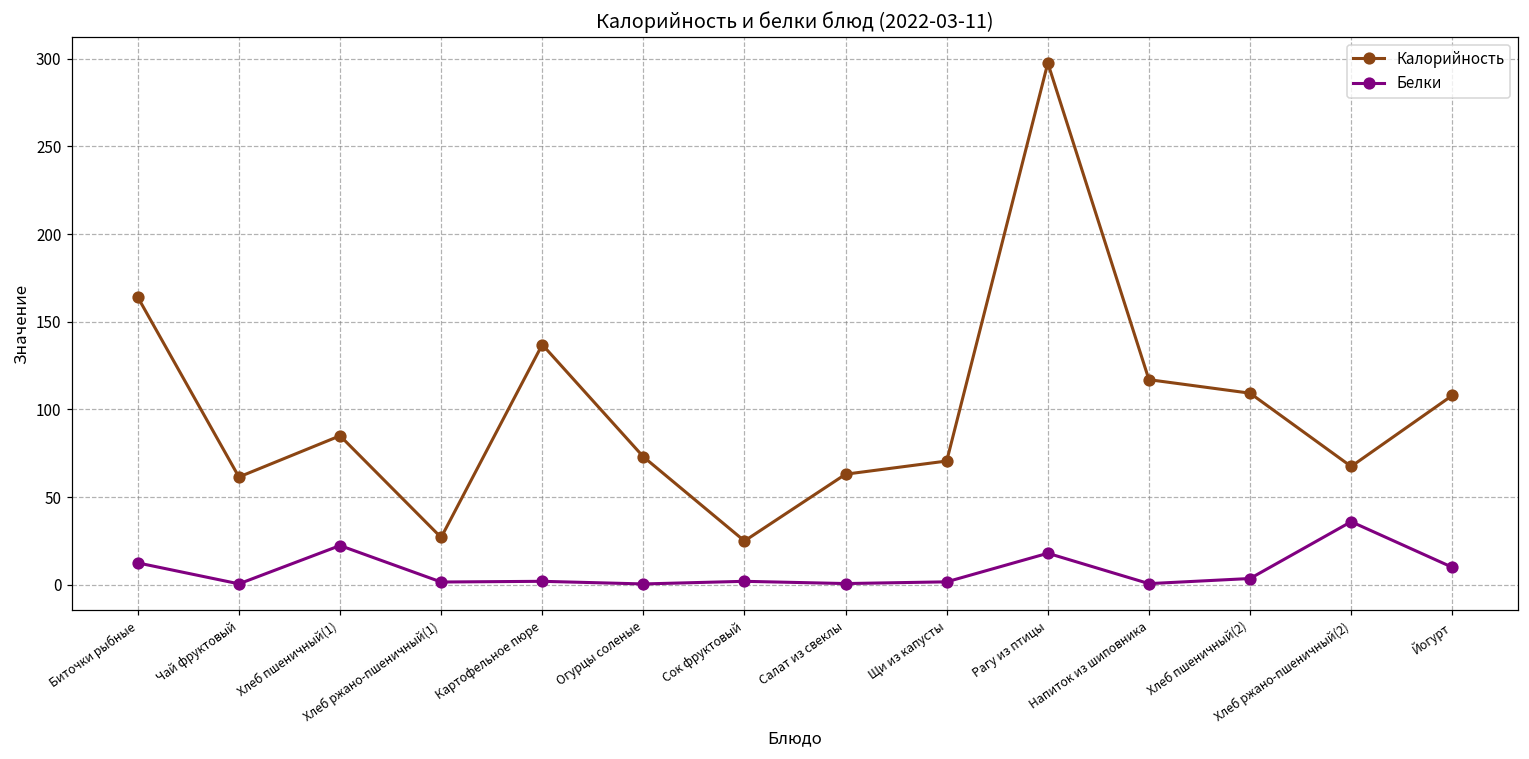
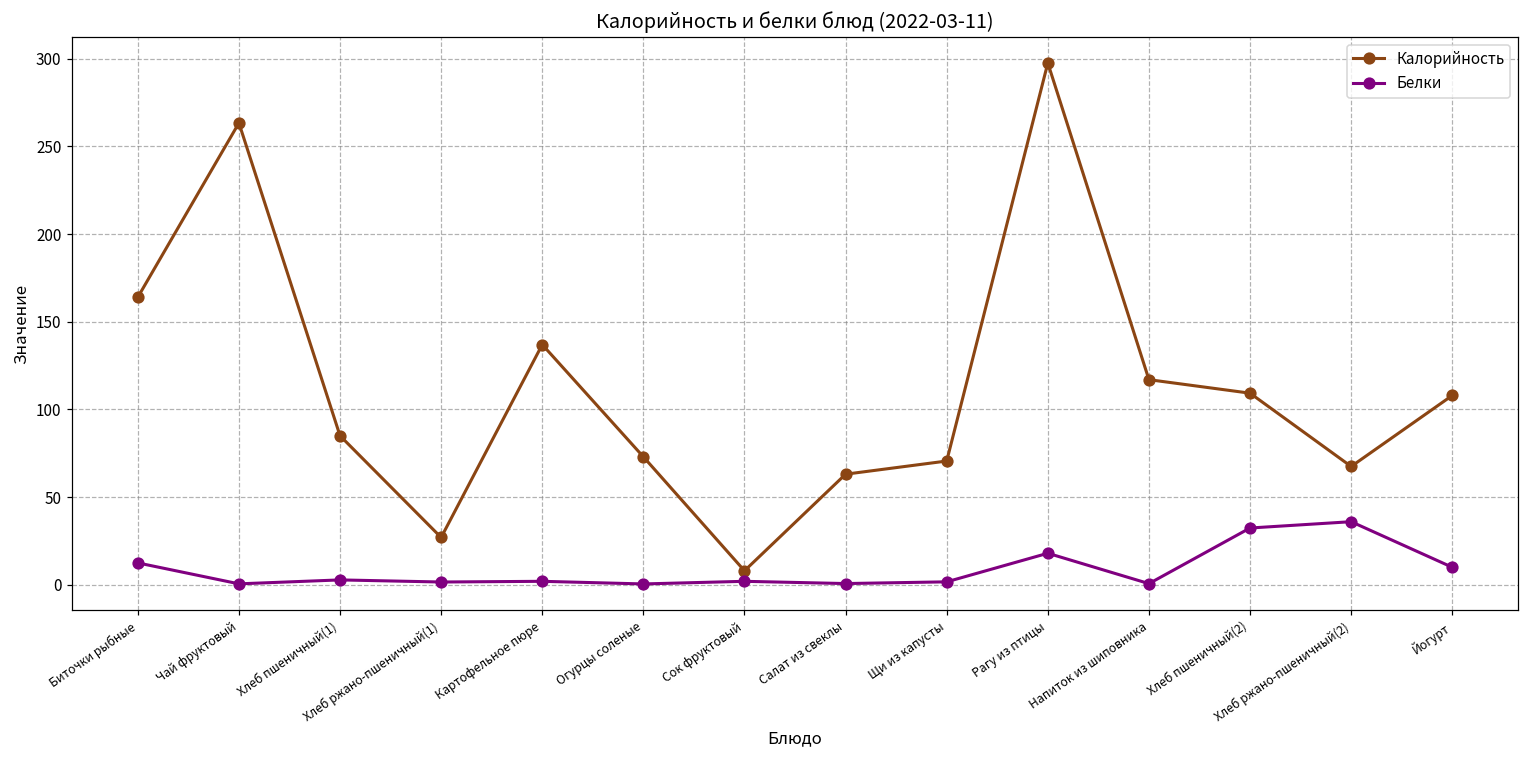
  {
    "Калорийность": {
      "Биточки рыбные": 164,
-     "Чай фруктовый": 62,
+     "Чай фруктовый": 263,
      "Хлеб пшеничный(1)": 85,
      "Хлеб ржано-пшеничный(1)": 27,
      "Картофельное пюре": 137,
      "Огурцы соленые": 73,
-     "Сок фруктовый": 25,
+     "Сок фруктовый": 8,
      "Салат из свеклы": 63,
      "Щи из капусты": 71,
      "Рагу из птицы": 298,
      "Напиток из шиповника": 117,
      "Хлеб пшеничный(2)": 109,
      "Хлеб ржано-пшеничный(2)": 68,
      "Йогурт": 108
    },
    "Белки": {
      "Биточки рыбные": 13,
      "Чай фруктовый": 1,
-     "Хлеб пшеничный(1)": 22,
+     "Хлеб пшеничный(1)": 3,
      "Хлеб ржано-пшеничный(1)": 2,
      "Картофельное пюре": 2,
      "Огурцы соленые": 1,
      "Сок фруктовый": 2,
      "Салат из свеклы": 1,
      "Щи из капусты": 2,
      "Рагу из птицы": 18,
      "Напиток из шиповника": 1,
-     "Хлеб пшеничный(2)": 4,
+     "Хлеб пшеничный(2)": 32,
      "Хлеб ржано-пшеничный(2)": 36,
      "Йогурт": 10
    }
  }
